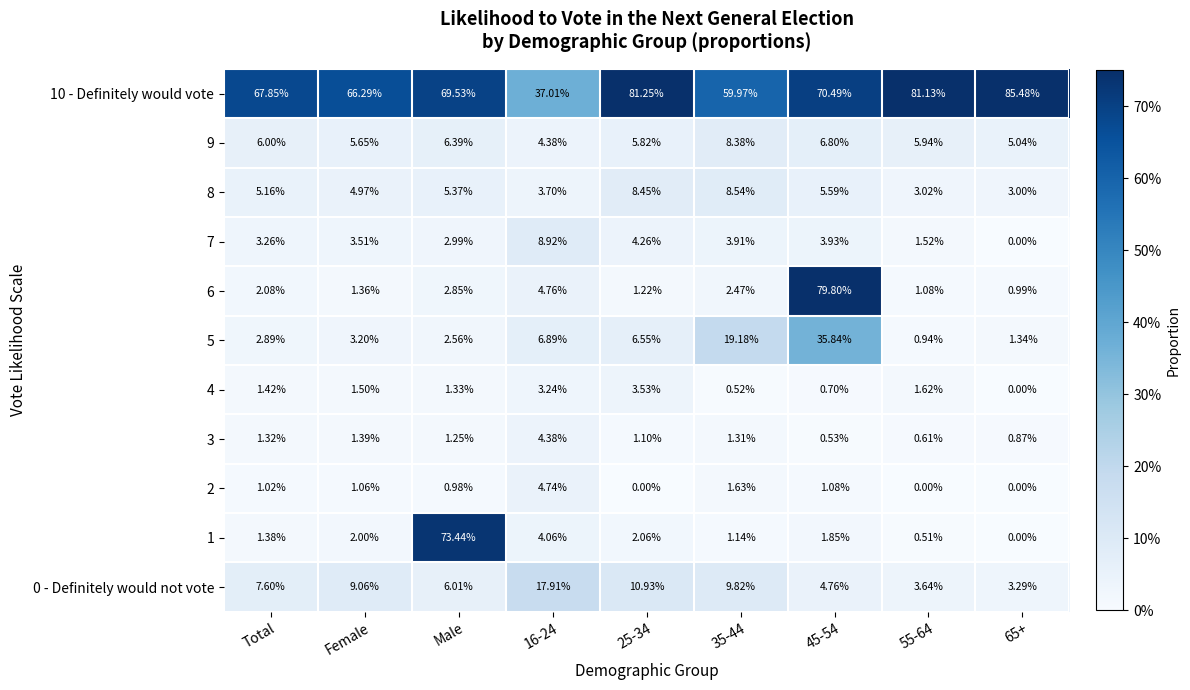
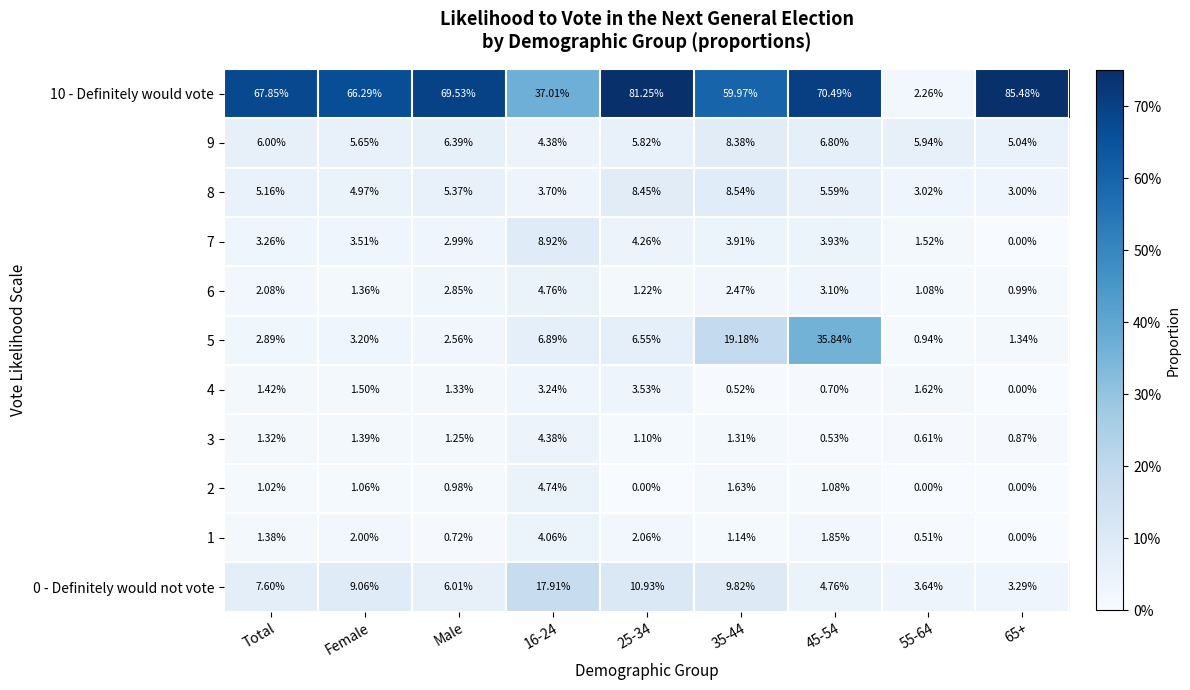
  {
    "10 - Definitely would vote": {
      "Total": "67.85%",
      "Female": "66.29%",
      "Male": "69.53%",
      "16-24": "37.01%",
      "25-34": "81.25%",
      "35-44": "59.97%",
      "45-54": "70.49%",
-     "55-64": "81.13%",
+     "55-64": "2.26%",
      "65+": "85.48%"
    },
    "9": {
      "Total": "6.00%",
      "Female": "5.65%",
      "Male": "6.39%",
      "16-24": "4.38%",
      "25-34": "5.82%",
      "35-44": "8.38%",
      "45-54": "6.80%",
      "55-64": "5.94%",
      "65+": "5.04%"
    },
    "8": {
      "Total": "5.16%",
      "Female": "4.97%",
      "Male": "5.37%",
      "16-24": "3.70%",
      "25-34": "8.45%",
      "35-44": "8.54%",
      "45-54": "5.59%",
      "55-64": "3.02%",
      "65+": "3.00%"
    },
    "7": {
      "Total": "3.26%",
      "Female": "3.51%",
      "Male": "2.99%",
      "16-24": "8.92%",
      "25-34": "4.26%",
      "35-44": "3.91%",
      "45-54": "3.93%",
      "55-64": "1.52%",
      "65+": "0.00%"
    },
    "6": {
      "Total": "2.08%",
      "Female": "1.36%",
      "Male": "2.85%",
      "16-24": "4.76%",
      "25-34": "1.22%",
      "35-44": "2.47%",
-     "45-54": "79.80%",
+     "45-54": "3.10%",
      "55-64": "1.08%",
      "65+": "0.99%"
    },
    "5": {
      "Total": "2.89%",
      "Female": "3.20%",
      "Male": "2.56%",
      "16-24": "6.89%",
      "25-34": "6.55%",
      "35-44": "19.18%",
      "45-54": "35.84%",
      "55-64": "0.94%",
      "65+": "1.34%"
    },
    "4": {
      "Total": "1.42%",
      "Female": "1.50%",
      "Male": "1.33%",
      "16-24": "3.24%",
      "25-34": "3.53%",
      "35-44": "0.52%",
      "45-54": "0.70%",
      "55-64": "1.62%",
      "65+": "0.00%"
    },
    "3": {
      "Total": "1.32%",
      "Female": "1.39%",
      "Male": "1.25%",
      "16-24": "4.38%",
      "25-34": "1.10%",
      "35-44": "1.31%",
      "45-54": "0.53%",
      "55-64": "0.61%",
      "65+": "0.87%"
    },
    "2": {
      "Total": "1.02%",
      "Female": "1.06%",
      "Male": "0.98%",
      "16-24": "4.74%",
      "25-34": "0.00%",
      "35-44": "1.63%",
      "45-54": "1.08%",
      "55-64": "0.00%",
      "65+": "0.00%"
    },
    "1": {
      "Total": "1.38%",
      "Female": "2.00%",
-     "Male": "73.44%",
+     "Male": "0.72%",
      "16-24": "4.06%",
      "25-34": "2.06%",
      "35-44": "1.14%",
      "45-54": "1.85%",
      "55-64": "0.51%",
      "65+": "0.00%"
    },
    "0 - Definitely would not vote": {
      "Total": "7.60%",
      "Female": "9.06%",
      "Male": "6.01%",
      "16-24": "17.91%",
      "25-34": "10.93%",
      "35-44": "9.82%",
      "45-54": "4.76%",
      "55-64": "3.64%",
      "65+": "3.29%"
    }
  }
